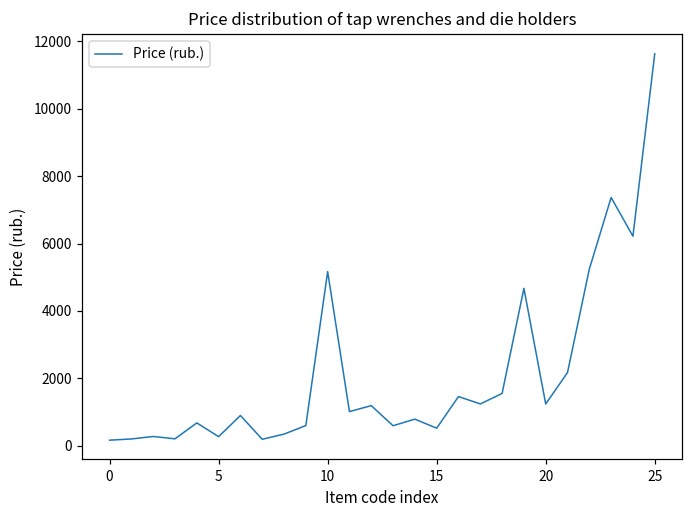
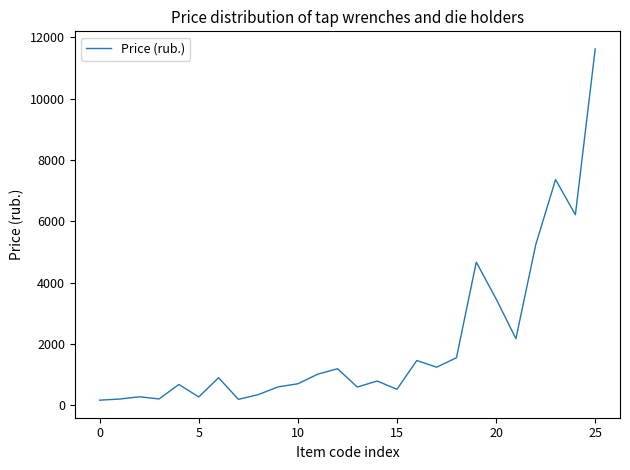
  {
    "0": 200,
    "5": 300,
-   "10": 5200,
+   "10": 700,
    "15": 500,
-   "20": 1200,
+   "20": 3500,
    "25": 11600
  }
